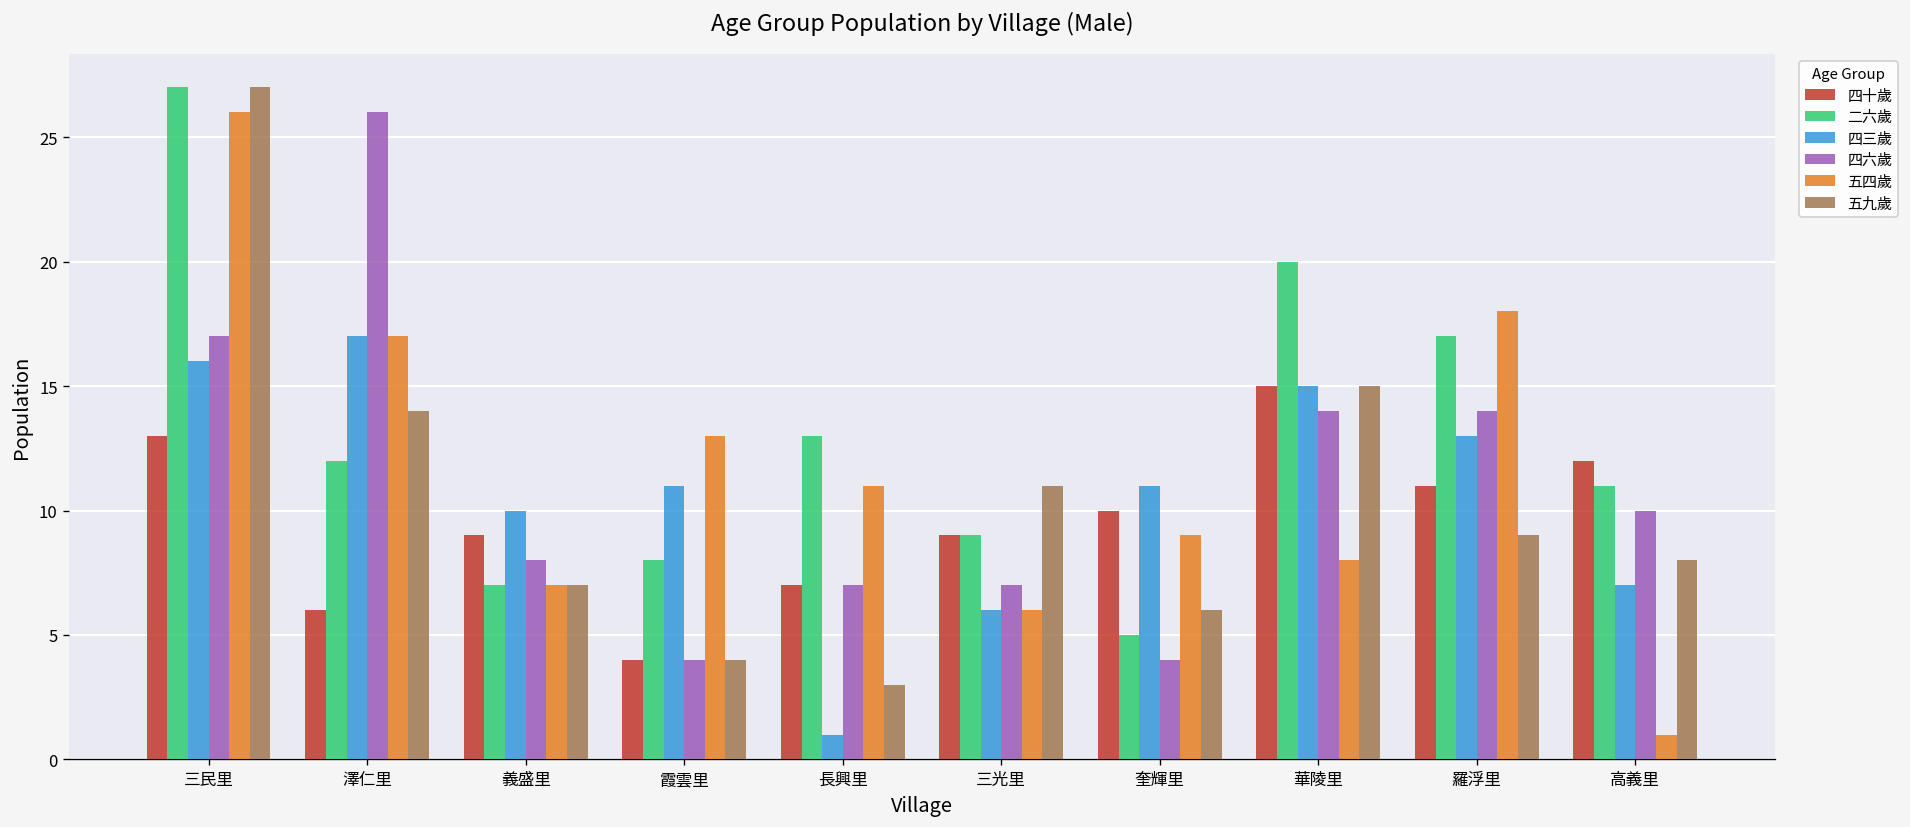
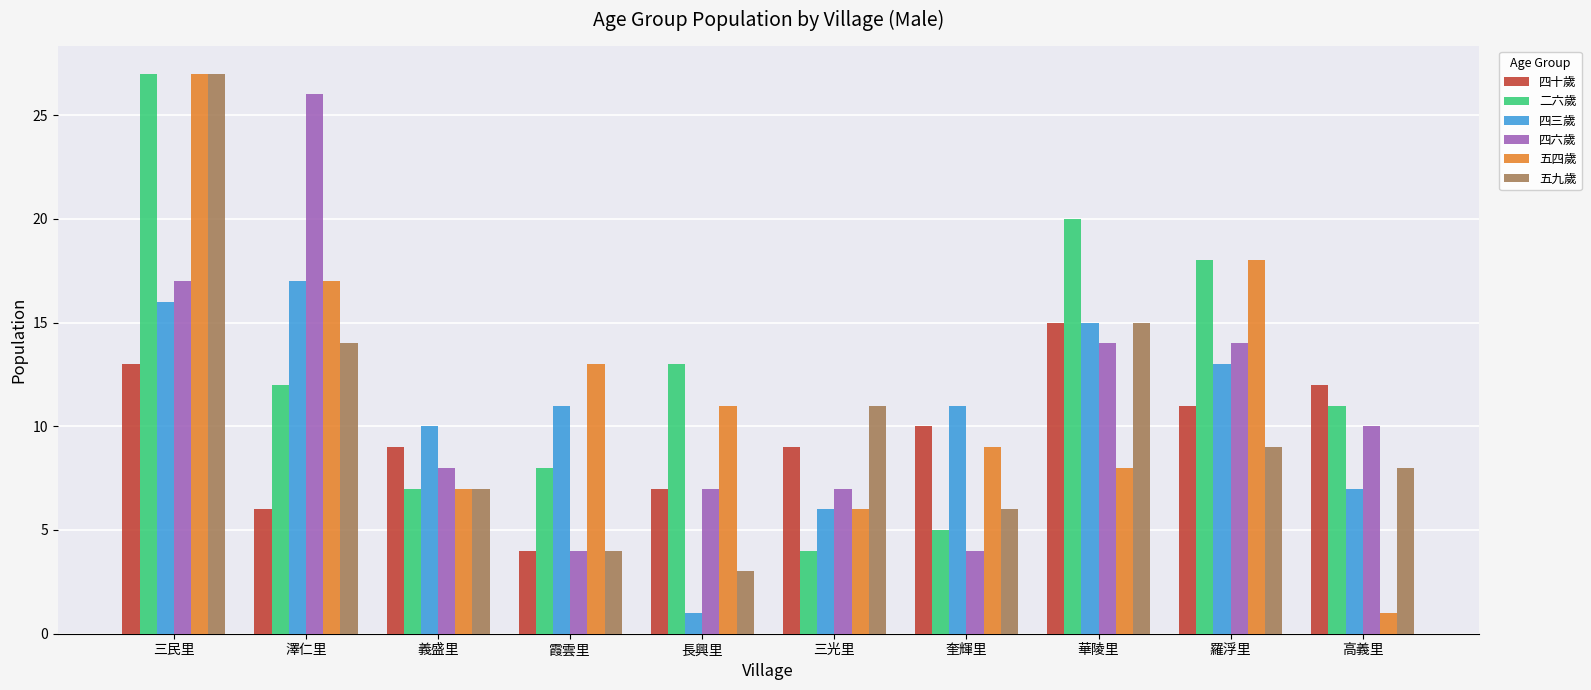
  {
    "四十歲": {
      "三民里": 13,
      "澤仁里": 6,
      "義盛里": 9,
      "霞雲里": 4,
      "長興里": 7,
      "三光里": 9,
      "奎輝里": 10,
      "華陵里": 15,
      "羅浮里": 11,
      "高義里": 12
    },
    "二六歲": {
      "三民里": 27,
      "澤仁里": 12,
      "義盛里": 7,
      "霞雲里": 8,
      "長興里": 13,
-     "三光里": 9,
+     "三光里": 4,
      "奎輝里": 5,
      "華陵里": 20,
-     "羅浮里": 17,
+     "羅浮里": 18,
      "高義里": 11
    },
    "四三歲": {
      "三民里": 16,
      "澤仁里": 17,
      "義盛里": 10,
      "霞雲里": 11,
      "長興里": 1,
      "三光里": 6,
      "奎輝里": 11,
      "華陵里": 15,
      "羅浮里": 13,
      "高義里": 7
    },
    "四六歲": {
      "三民里": 17,
      "澤仁里": 26,
      "義盛里": 8,
      "霞雲里": 4,
      "長興里": 7,
      "三光里": 7,
      "奎輝里": 4,
      "華陵里": 14,
      "羅浮里": 14,
      "高義里": 10
    },
    "五四歲": {
-     "三民里": 26,
+     "三民里": 27,
      "澤仁里": 17,
      "義盛里": 7,
      "霞雲里": 13,
      "長興里": 11,
      "三光里": 6,
      "奎輝里": 9,
      "華陵里": 8,
      "羅浮里": 18,
      "高義里": 1
    },
    "五九歲": {
      "三民里": 27,
      "澤仁里": 14,
      "義盛里": 7,
      "霞雲里": 4,
      "長興里": 3,
      "三光里": 11,
      "奎輝里": 6,
      "華陵里": 15,
      "羅浮里": 9,
      "高義里": 8
    }
  }
